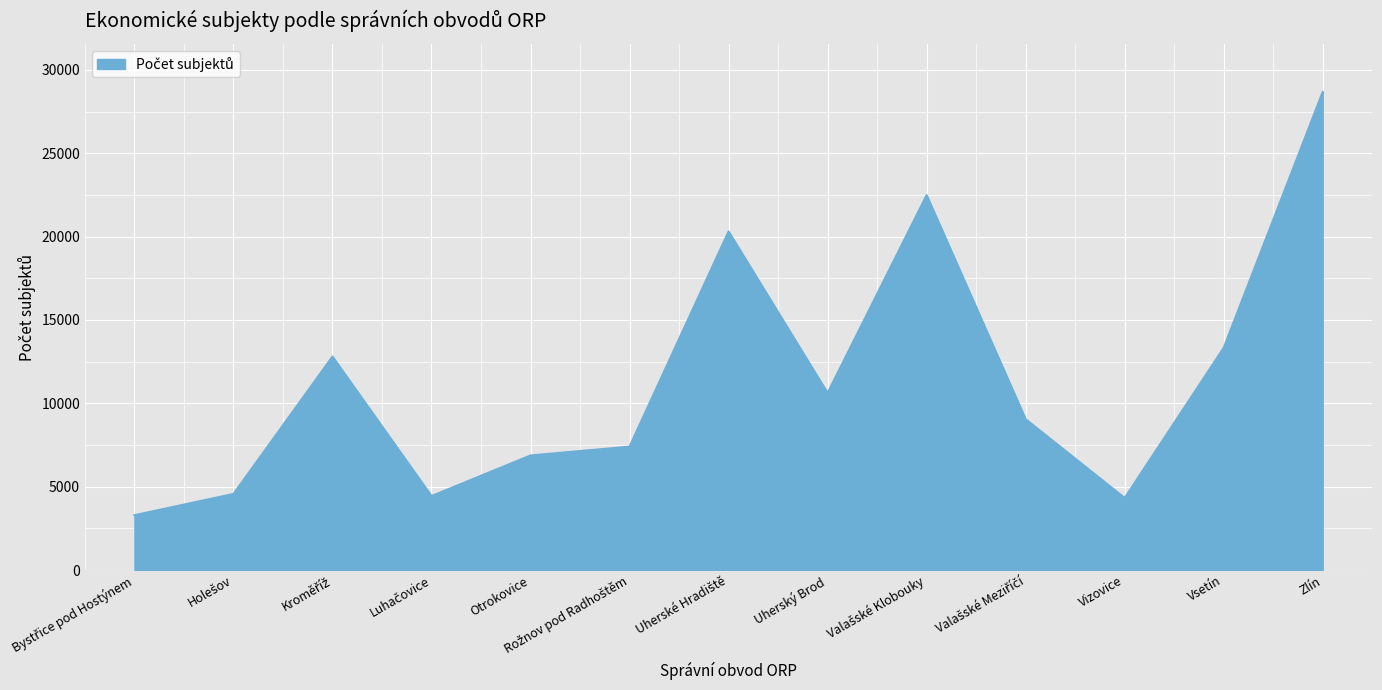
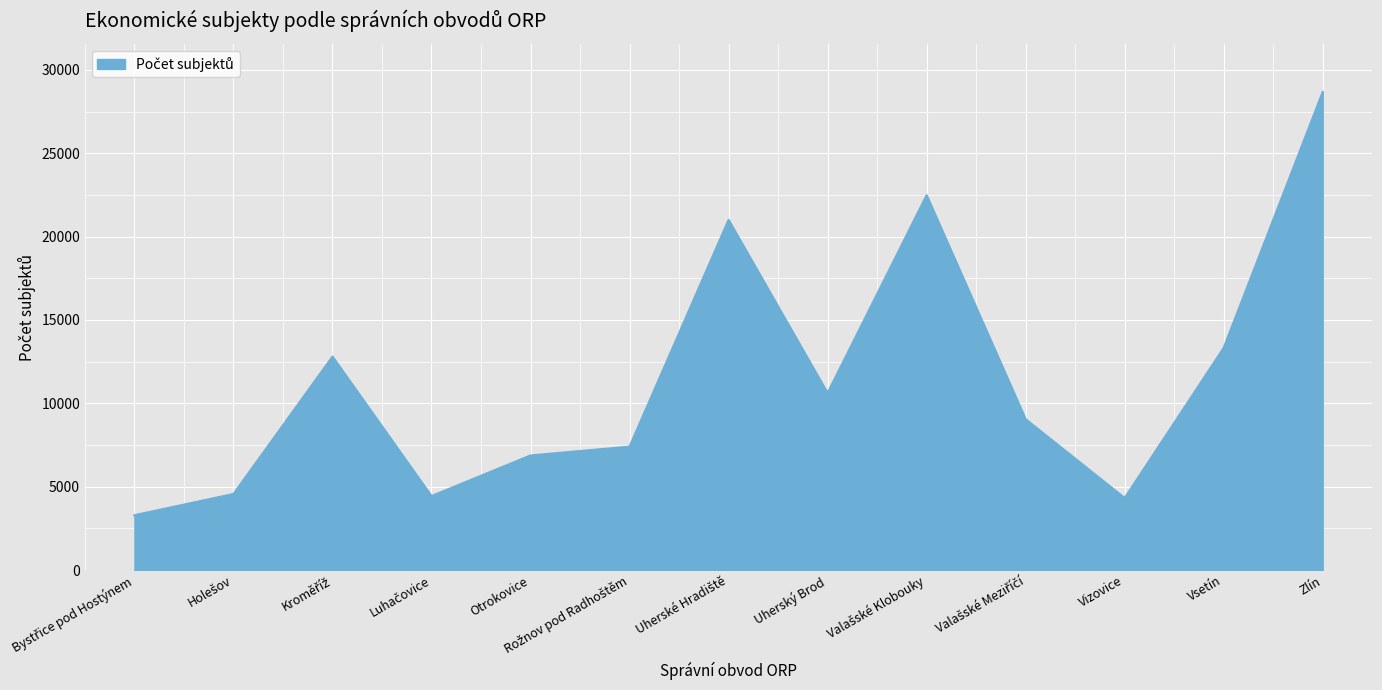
  {
    "Bystřice pod Hostýnem": 3300,
    "Holešov": 4600,
    "Kroměříž": 12800,
    "Luhačovice": 4400,
    "Otrokovice": 6900,
    "Rožnov pod Radhoštěm": 7400,
-   "Uherské Hradiště": 20300,
+   "Uherské Hradiště": 21000,
    "Uherský Brod": 10600,
    "Valašské Klobouky": 22500,
    "Valašské Meziříčí": 9000,
    "Vizovice": 4300,
    "Vsetín": 13300,
    "Zlín": 28700
  }
